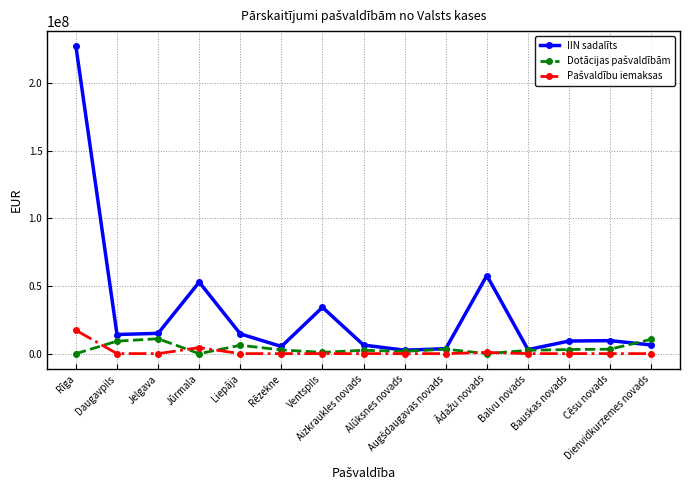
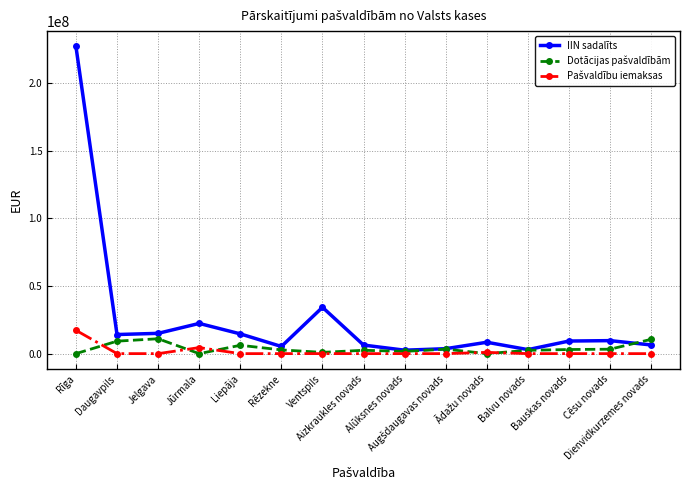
  {
    "IIN sadalīts": {
      "Rīga": 227000000,
      "Daugavpils": 14000000,
      "Jelgava": 15000000,
-     "Jūrmala": 53000000,
+     "Jūrmala": 22000000,
      "Liepāja": 15000000,
      "Rēzekne": 5000000,
      "Ventspils": 34000000,
      "Aizkraukles novads": 6000000,
-     "Ādažu novads": 58000000,
+     "Ādažu novads": 8000000,
      "Bauskas novads": 9000000,
      "Cēsu novads": 10000000,
      "Dienvidkurzemes novads": 6000000
    },
    "Dotācijas pašvaldībām": {
      "Rīga": 0,
      "Daugavpils": 9000000,
      "Jelgava": 11000000,
      "Jūrmala": 0,
      "Liepāja": 6000000,
      "Rēzekne": 3000000,
      "Aizkraukles novads": 2000000,
      "Bauskas novads": 3000000,
      "Cēsu novads": 3000000,
      "Dienvidkurzemes novads": 11000000
    },
    "Pašvaldību iemaksas": {
      "Rīga": 17000000,
      "Daugavpils": 0,
      "Jelgava": 0,
      "Jūrmala": 4000000,
      "Liepāja": 0,
      "Rēzekne": 0,
      "Aizkraukles novads": 0,
      "Augšdaugavas novads": 0,
      "Balvu novads": 0,
      "Bauskas novads": 0,
      "Cēsu novads": 0,
      "Dienvidkurzemes novads": 0
    }
  }
